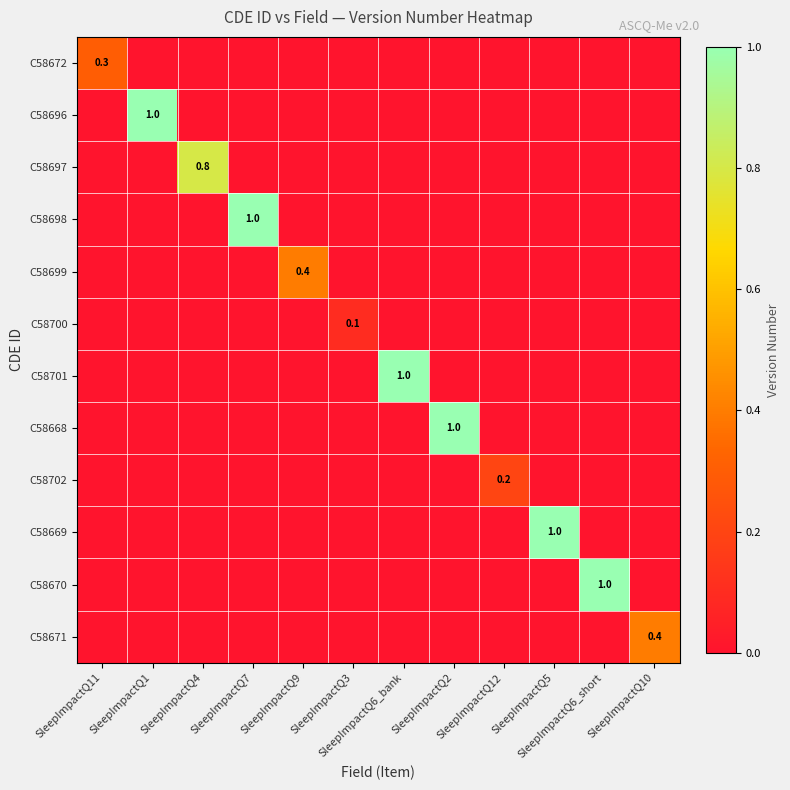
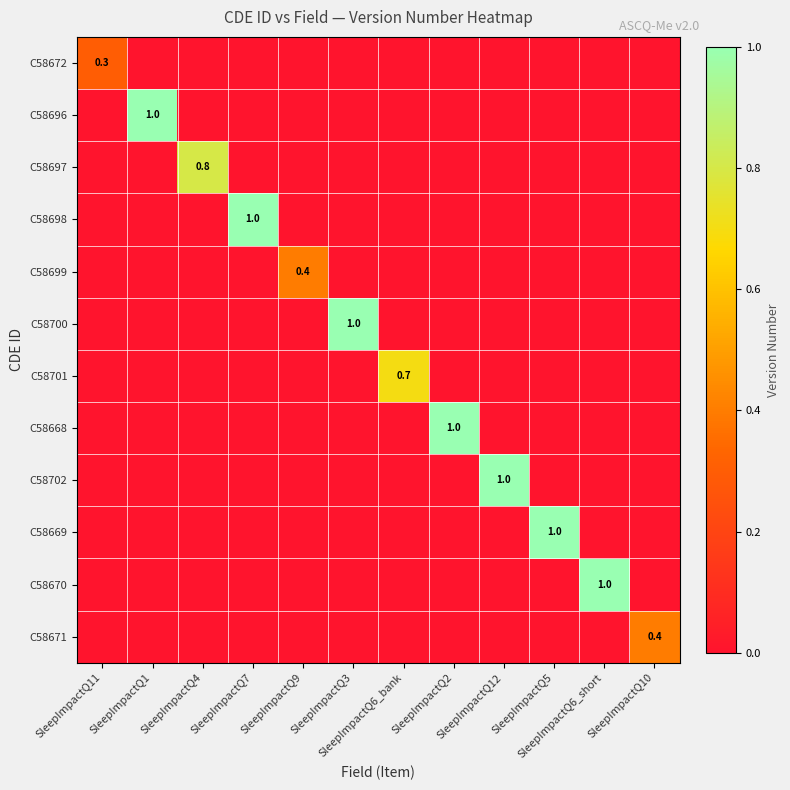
  {
    "C58672": {
      "SleepImpactQ11": 0.3
    },
    "C58696": {
      "SleepImpactQ1": 1.0
    },
    "C58697": {
      "SleepImpactQ4": 0.8
    },
    "C58698": {
      "SleepImpactQ7": 1.0
    },
    "C58699": {
      "SleepImpactQ9": 0.4
    },
    "C58700": {
-     "SleepImpactQ3": 0.1
+     "SleepImpactQ3": 1.0
    },
    "C58701": {
-     "SleepImpactQ6_bank": 1.0
+     "SleepImpactQ6_bank": 0.7
    },
    "C58668": {
      "SleepImpactQ2": 1.0
    },
    "C58702": {
-     "SleepImpactQ12": 0.2
+     "SleepImpactQ12": 1.0
    },
    "C58669": {
      "SleepImpactQ5": 1.0
    },
    "C58670": {
      "SleepImpactQ6_short": 1.0
    },
    "C58671": {
      "SleepImpactQ10": 0.4
    }
  }
